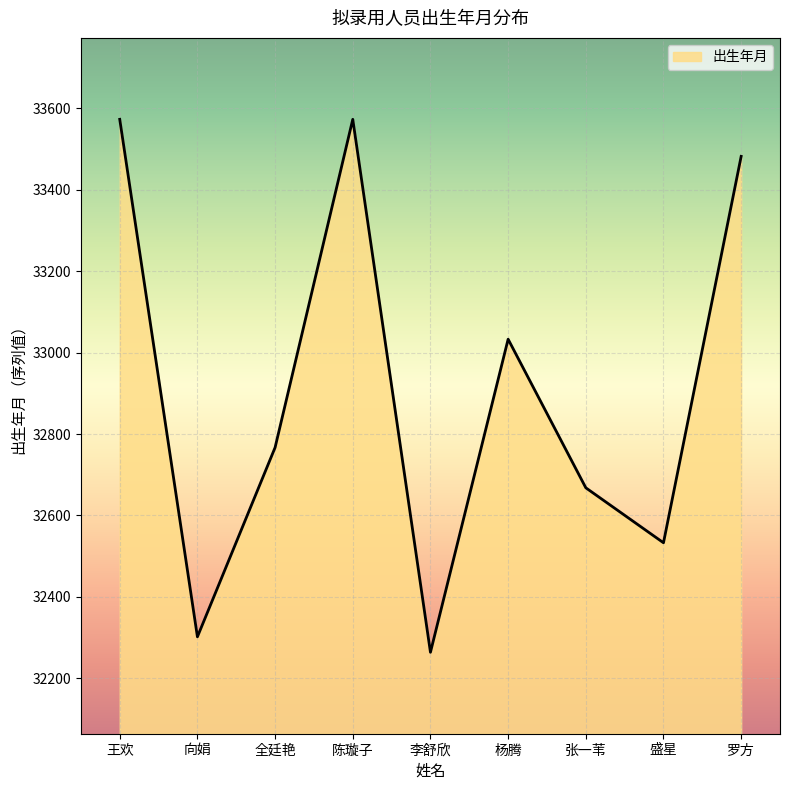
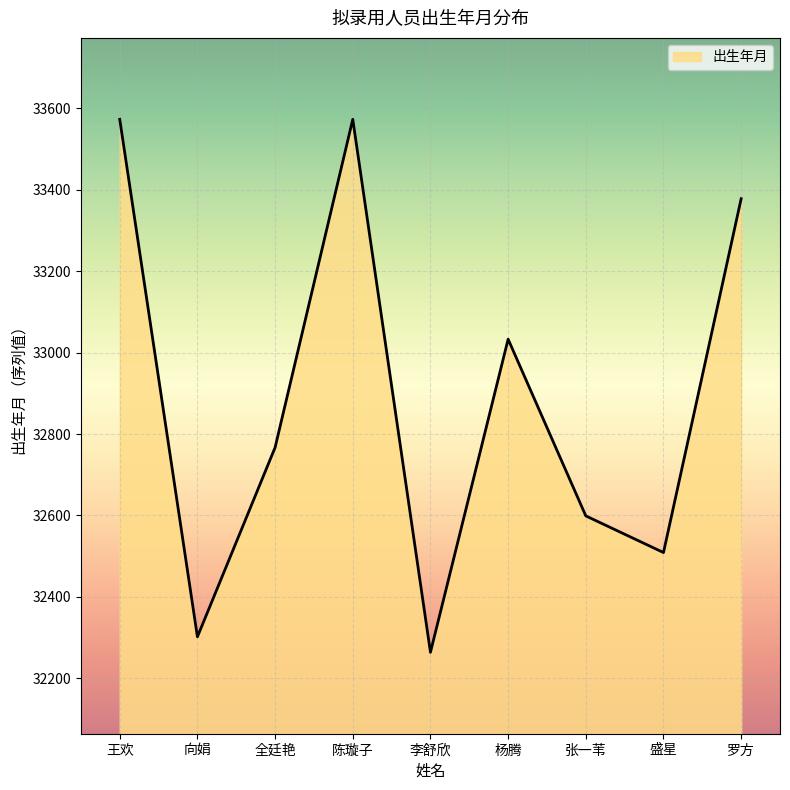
  {
    "王欢": 33570,
    "向娟": 32300,
    "全廷艳": 32770,
    "陈璇子": 33570,
    "李舒欣": 32260,
    "杨腾": 33030,
-   "张一苇": 32670,
-   "盛星": 32530,
-   "罗方": 33480
+   "张一苇": 32600,
+   "盛星": 32510,
+   "罗方": 33380
  }
